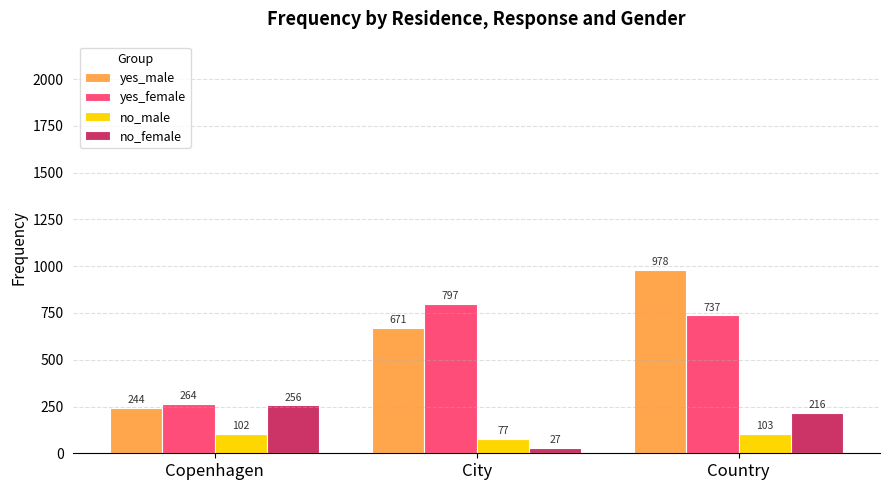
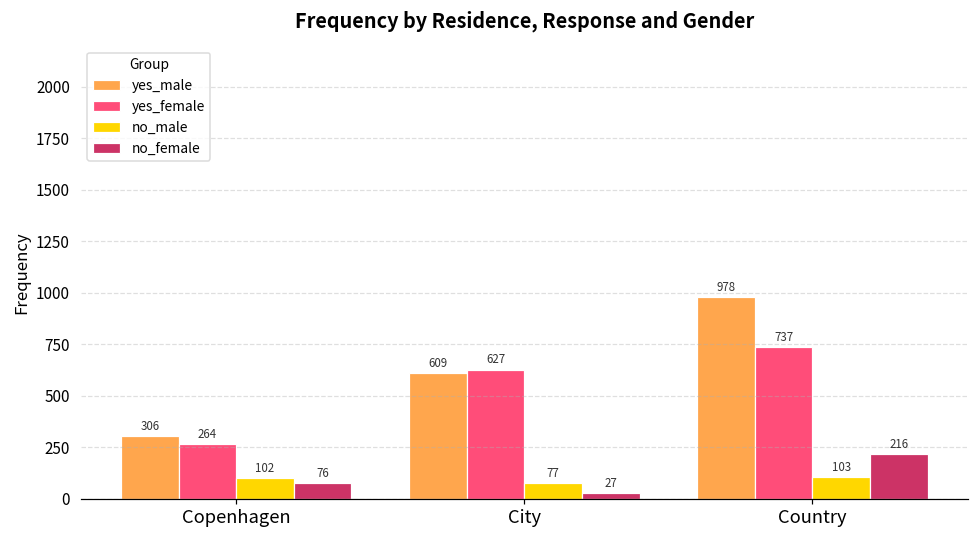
  {
    "yes_male": {
-     "Copenhagen": 244,
-     "City": 671,
+     "Copenhagen": 306,
+     "City": 609,
      "Country": 978
    },
    "yes_female": {
      "Copenhagen": 264,
-     "City": 797,
+     "City": 627,
      "Country": 737
    },
    "no_male": {
      "Copenhagen": 102,
      "City": 77,
      "Country": 103
    },
    "no_female": {
-     "Copenhagen": 256,
+     "Copenhagen": 76,
      "City": 27,
      "Country": 216
    }
  }
